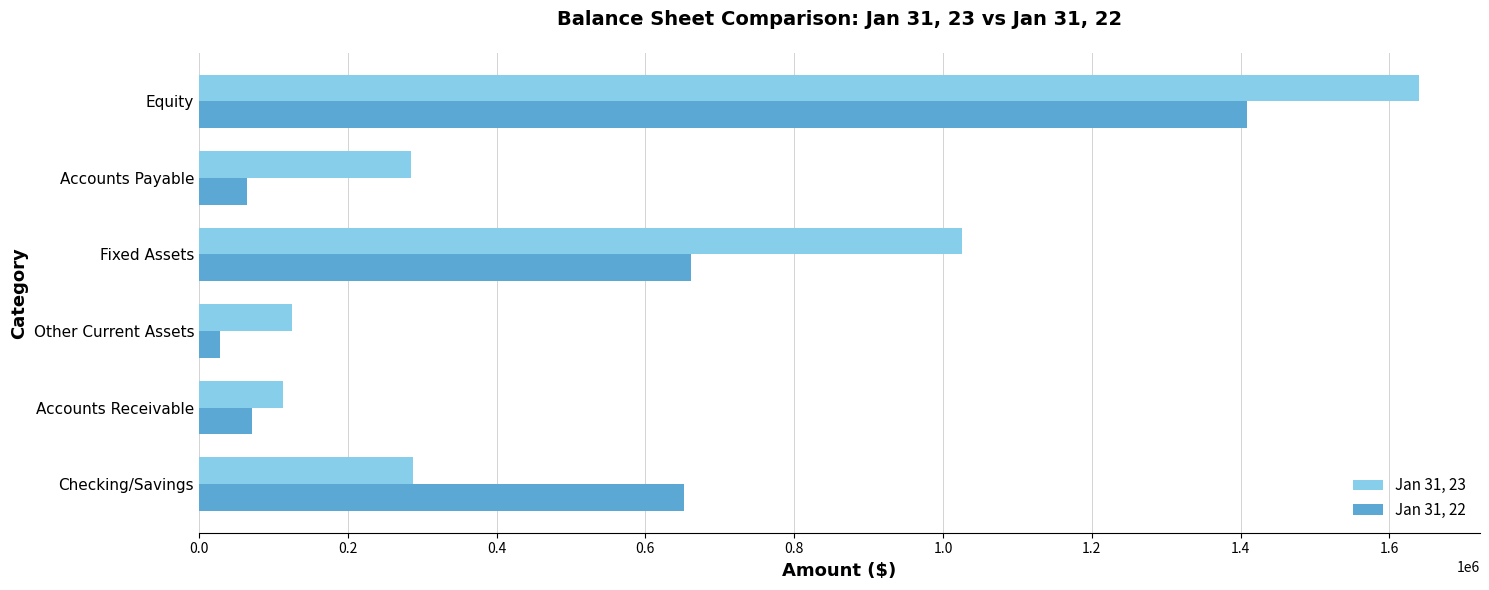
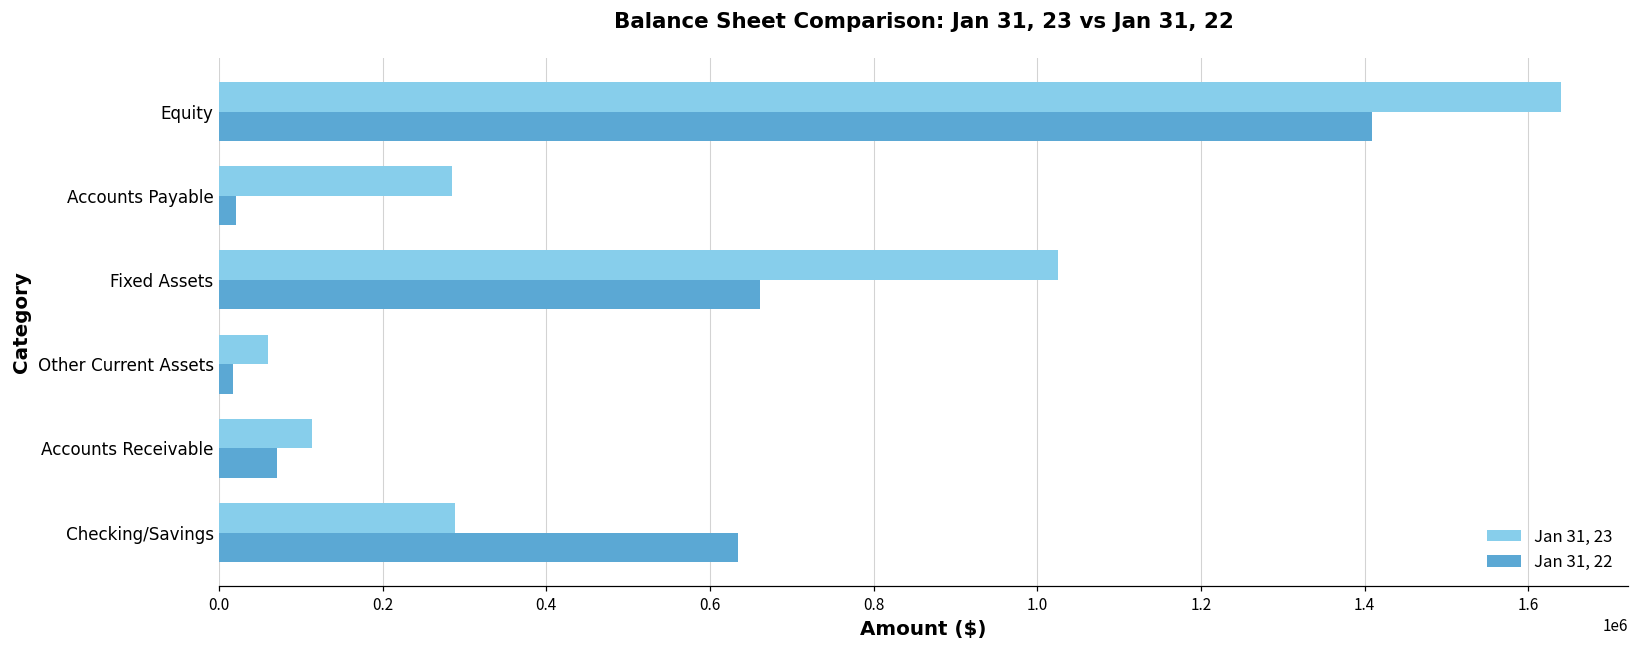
  {
    "Jan 31, 23": {
      "Equity": 1640000,
      "Accounts Payable": 290000,
      "Fixed Assets": 1020000,
-     "Other Current Assets": 120000,
+     "Other Current Assets": 60000,
      "Accounts Receivable": 110000,
      "Checking/Savings": 290000
    },
    "Jan 31, 22": {
      "Equity": 1410000,
-     "Accounts Payable": 60000,
+     "Accounts Payable": 20000,
      "Fixed Assets": 660000,
-     "Other Current Assets": 30000,
+     "Other Current Assets": 20000,
      "Accounts Receivable": 70000,
-     "Checking/Savings": 650000
+     "Checking/Savings": 630000
    }
  }
